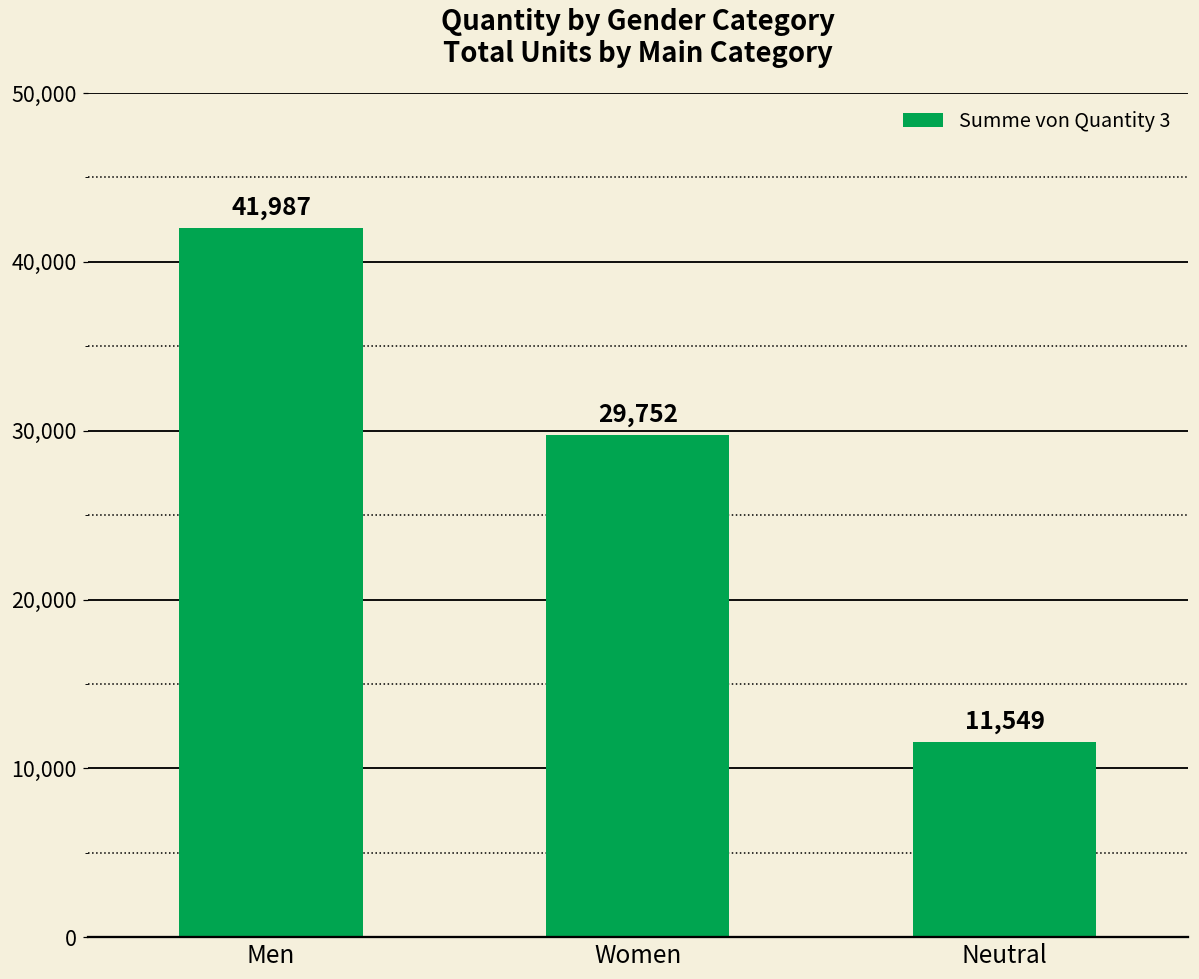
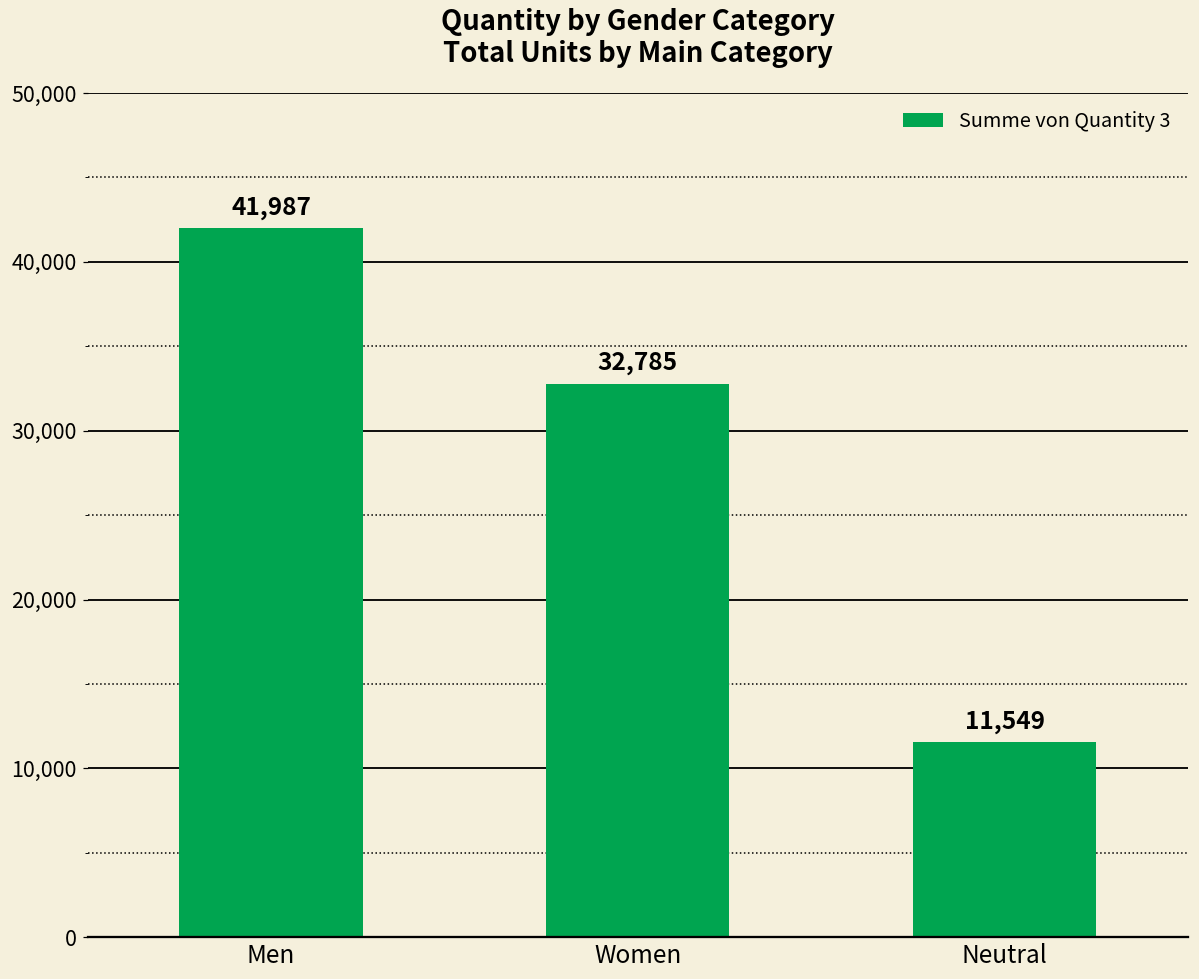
  {
    "Men": "41,987",
-   "Women": "29,752",
+   "Women": "32,785",
    "Neutral": "11,549"
  }
